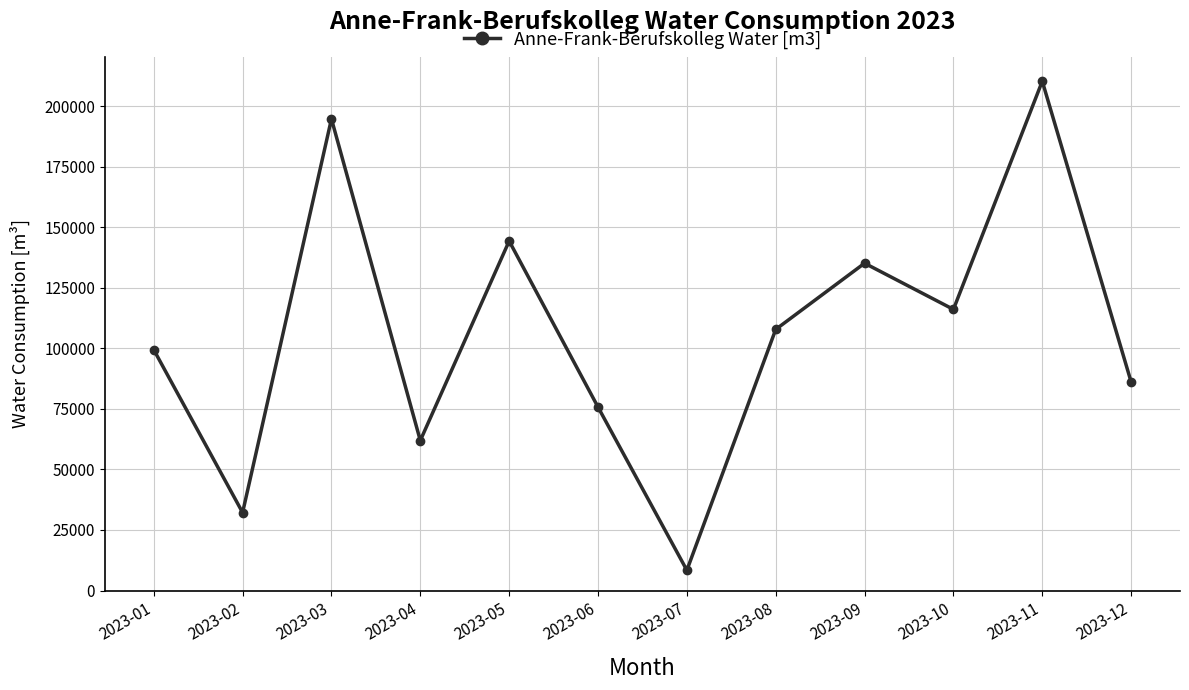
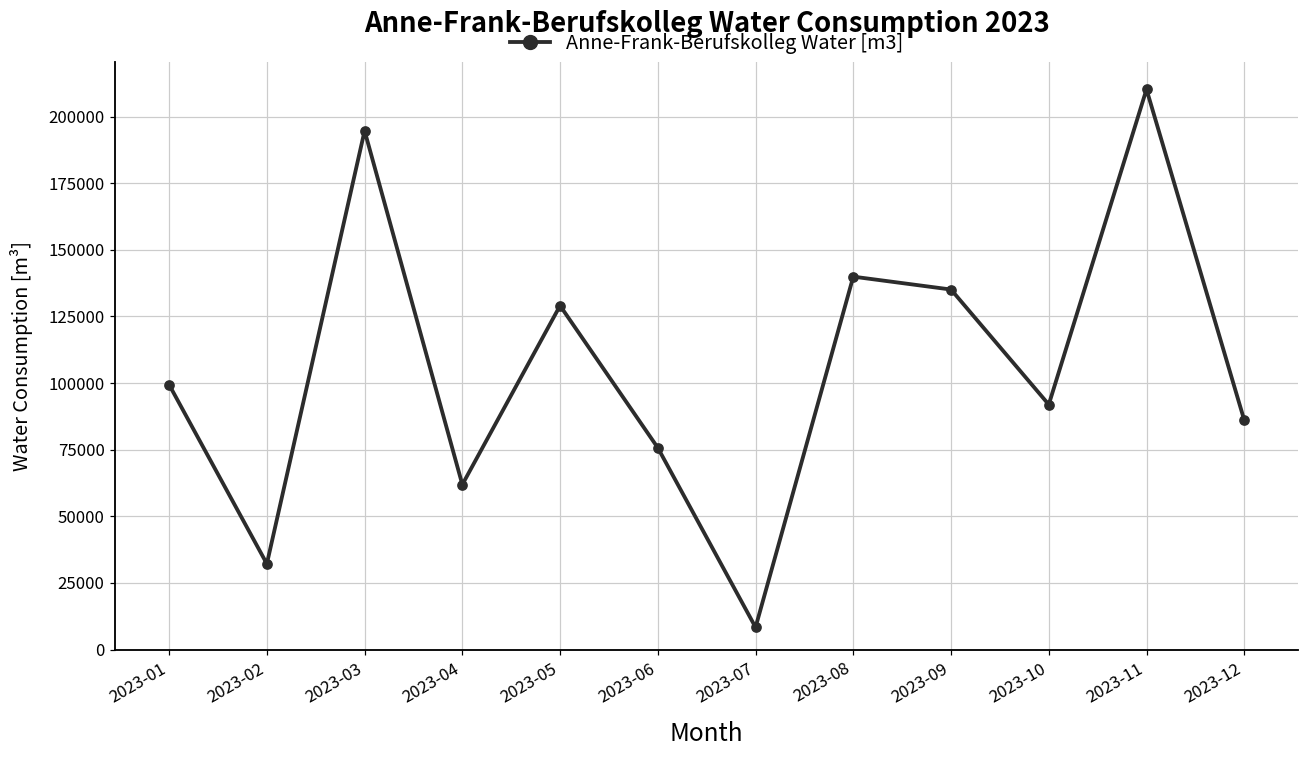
  {
    "2023-01": 99000,
    "2023-02": 32000,
    "2023-03": 195000,
    "2023-04": 62000,
-   "2023-05": 144000,
+   "2023-05": 129000,
    "2023-06": 76000,
    "2023-07": 8000,
-   "2023-08": 108000,
+   "2023-08": 140000,
    "2023-09": 135000,
-   "2023-10": 116000,
+   "2023-10": 92000,
    "2023-11": 210000,
    "2023-12": 86000
  }
